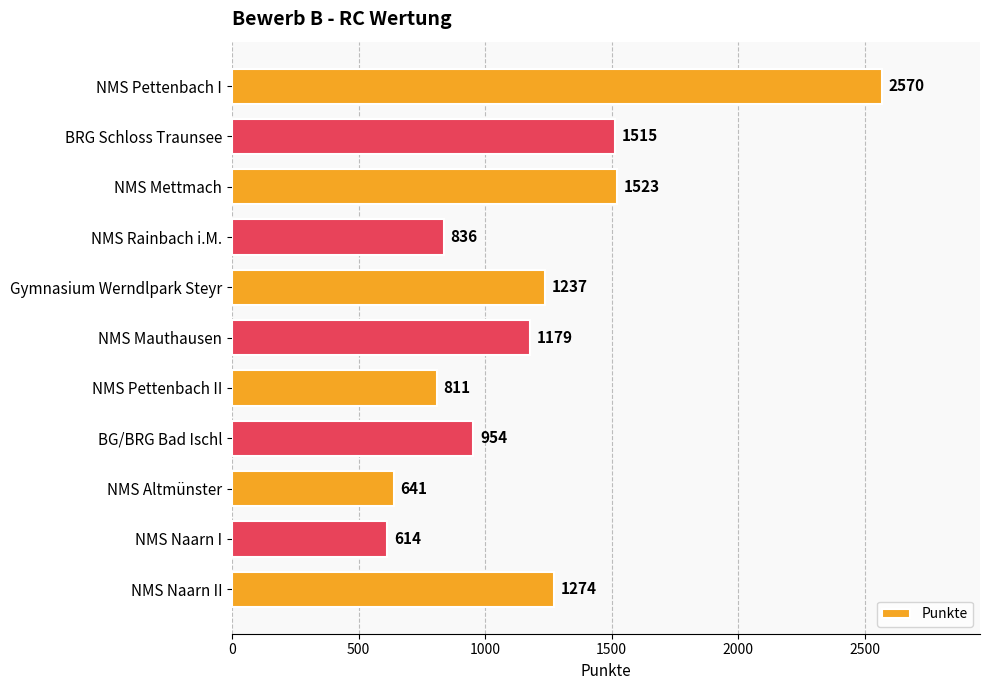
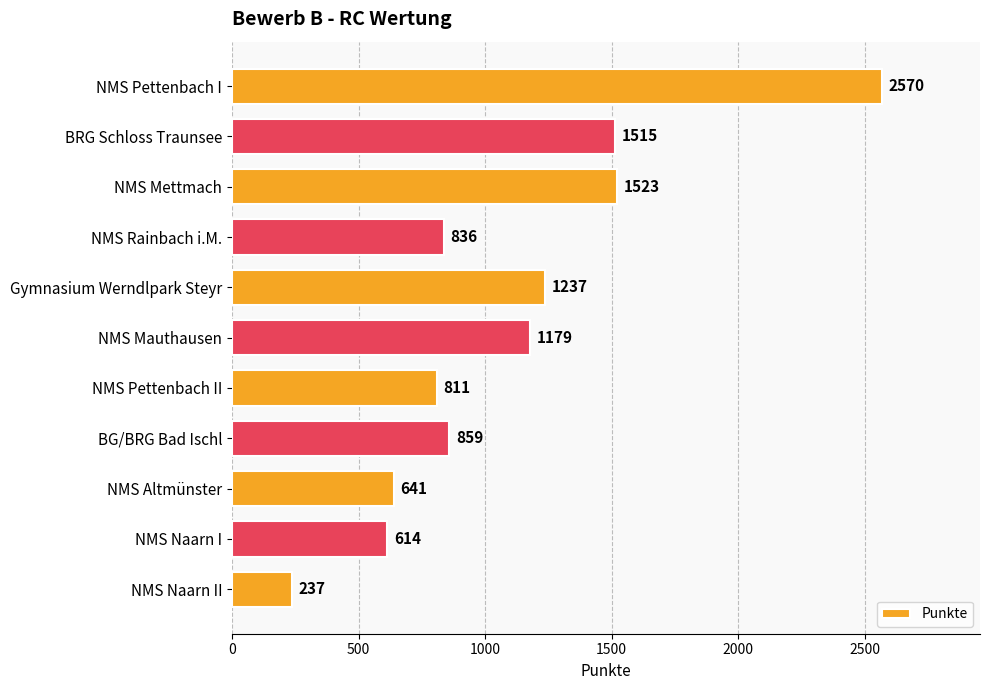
  {
    "NMS Pettenbach I": 2570,
    "BRG Schloss Traunsee": 1515,
    "NMS Mettmach": 1523,
    "NMS Rainbach i.M.": 836,
    "Gymnasium Werndlpark Steyr": 1237,
    "NMS Mauthausen": 1179,
    "NMS Pettenbach II": 811,
-   "BG/BRG Bad Ischl": 954,
+   "BG/BRG Bad Ischl": 859,
    "NMS Altmünster": 641,
    "NMS Naarn I": 614,
-   "NMS Naarn II": 1274
+   "NMS Naarn II": 237
  }
